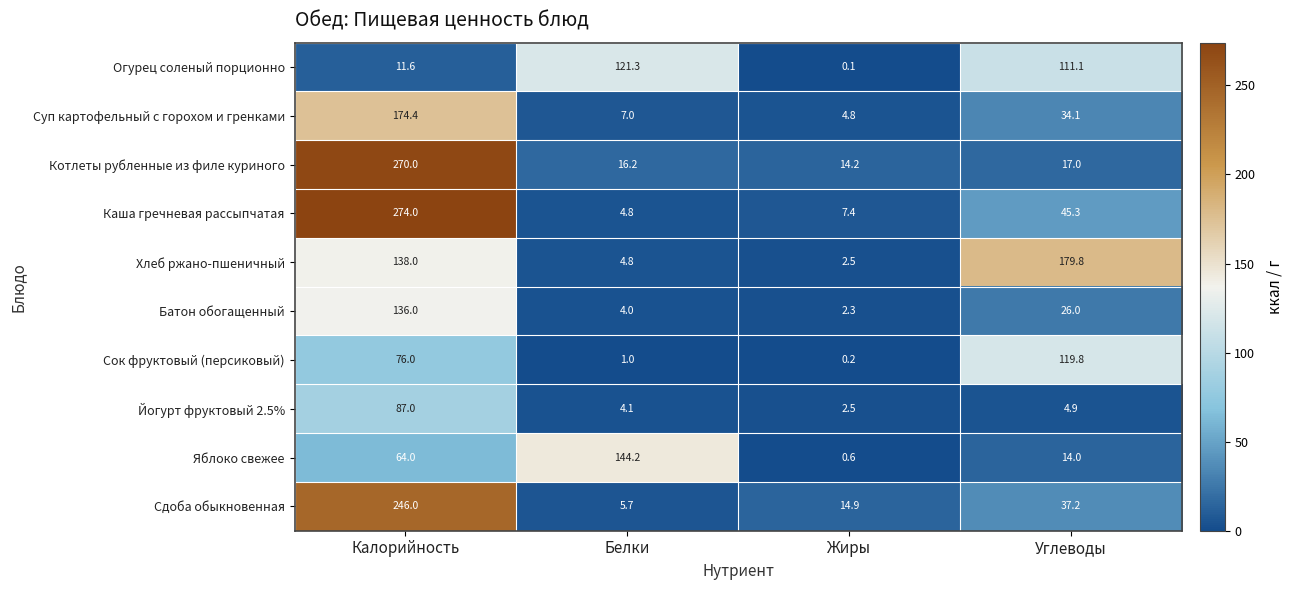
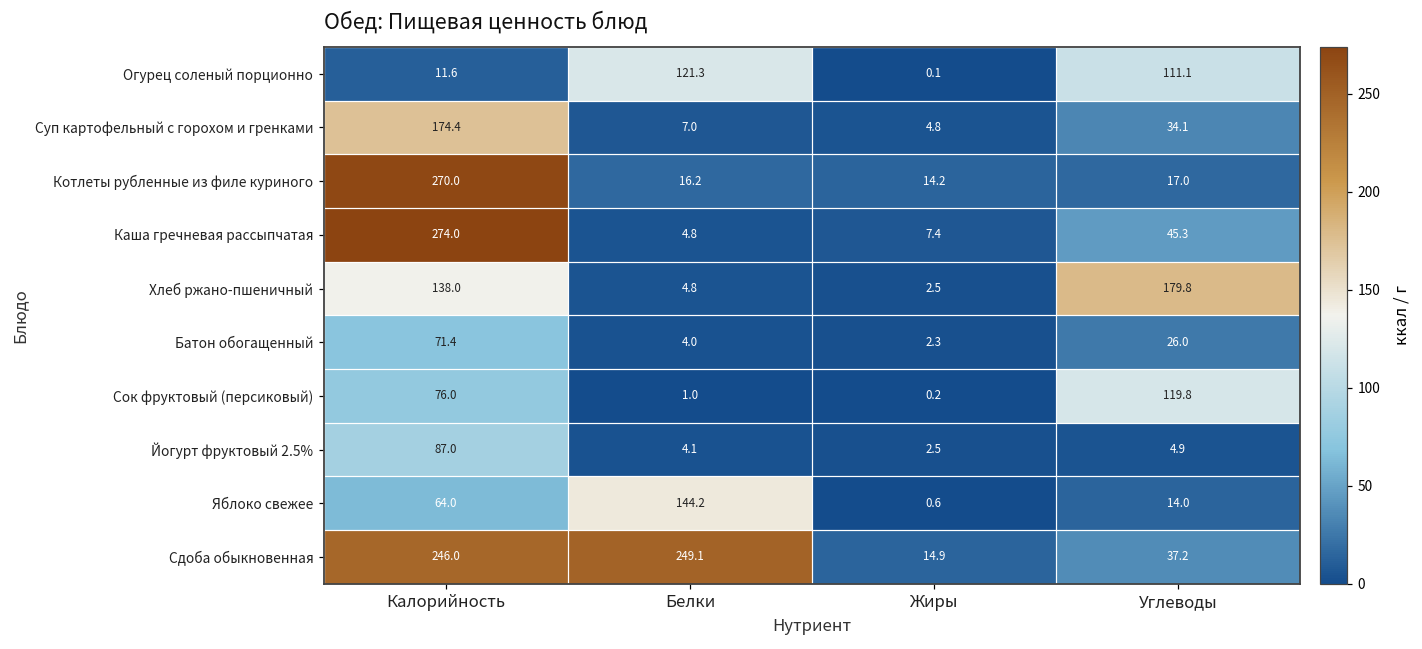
  {
    "Огурец соленый порционно": {
      "Калорийность": 11.6,
      "Белки": 121.3,
      "Жиры": 0.1,
      "Углеводы": 111.1
    },
    "Суп картофельный с горохом и гренками": {
      "Калорийность": 174.4,
      "Белки": 7.0,
      "Жиры": 4.8,
      "Углеводы": 34.1
    },
    "Котлеты рубленные из филе куриного": {
      "Калорийность": 270.0,
      "Белки": 16.2,
      "Жиры": 14.2,
      "Углеводы": 17.0
    },
    "Каша гречневая рассыпчатая": {
      "Калорийность": 274.0,
      "Белки": 4.8,
      "Жиры": 7.4,
      "Углеводы": 45.3
    },
    "Хлеб ржано-пшеничный": {
      "Калорийность": 138.0,
      "Белки": 4.8,
      "Жиры": 2.5,
      "Углеводы": 179.8
    },
    "Батон обогащенный": {
-     "Калорийность": 136.0,
+     "Калорийность": 71.4,
      "Белки": 4.0,
      "Жиры": 2.3,
      "Углеводы": 26.0
    },
    "Сок фруктовый (персиковый)": {
      "Калорийность": 76.0,
      "Белки": 1.0,
      "Жиры": 0.2,
      "Углеводы": 119.8
    },
    "Йогурт фруктовый 2.5%": {
      "Калорийность": 87.0,
      "Белки": 4.1,
      "Жиры": 2.5,
      "Углеводы": 4.9
    },
    "Яблоко свежее": {
      "Калорийность": 64.0,
      "Белки": 144.2,
      "Жиры": 0.6,
      "Углеводы": 14.0
    },
    "Сдоба обыкновенная": {
      "Калорийность": 246.0,
-     "Белки": 5.7,
+     "Белки": 249.1,
      "Жиры": 14.9,
      "Углеводы": 37.2
    }
  }
